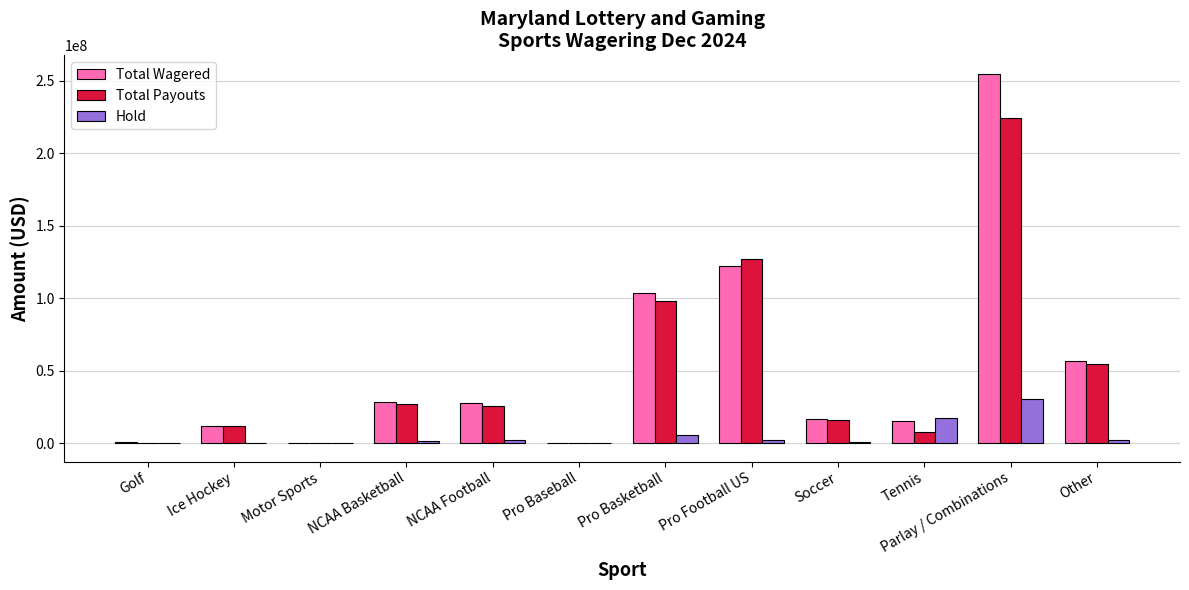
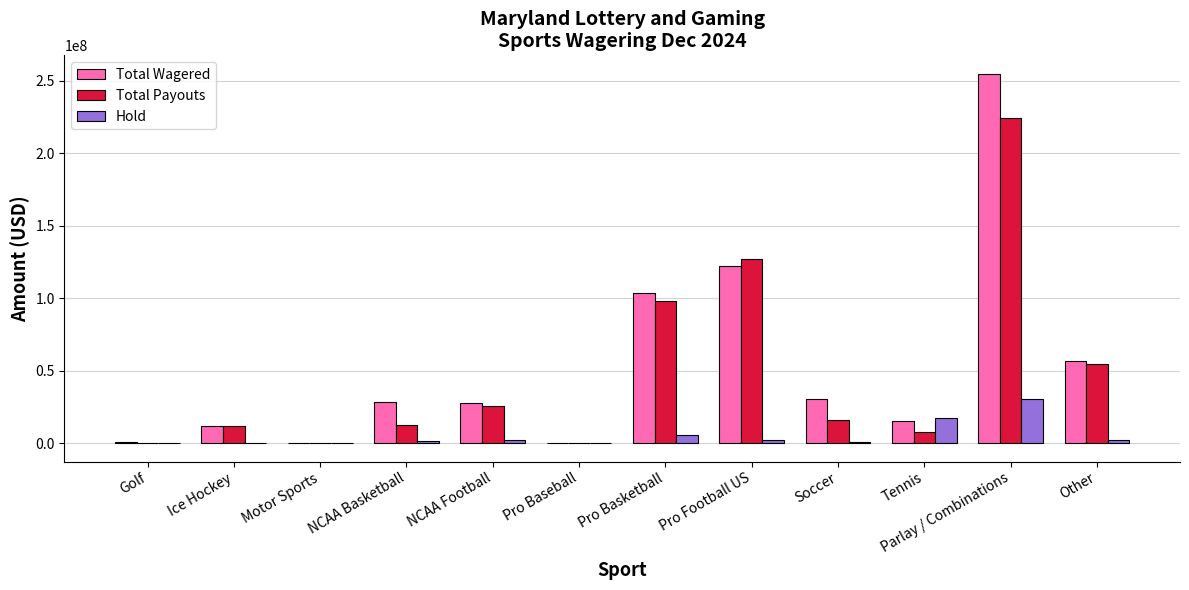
  {
    "Total Wagered": {
      "Ice Hockey": 12000000,
      "NCAA Basketball": 28000000,
      "NCAA Football": 28000000,
      "Pro Basketball": 104000000,
      "Pro Football US": 122000000,
-     "Soccer": 16000000,
+     "Soccer": 31000000,
      "Tennis": 15000000,
      "Parlay / Combinations": 255000000,
      "Other": 57000000
    },
    "Total Payouts": {
      "Ice Hockey": 12000000,
-     "NCAA Basketball": 27000000,
+     "NCAA Basketball": 12000000,
      "NCAA Football": 26000000,
      "Pro Basketball": 98000000,
      "Pro Football US": 127000000,
      "Soccer": 16000000,
      "Tennis": 8000000,
      "Parlay / Combinations": 224000000,
      "Other": 55000000
    },
    "Hold": {
      "NCAA Football": 2000000,
      "Pro Basketball": 5000000,
      "Pro Football US": 2000000,
      "Tennis": 18000000,
      "Parlay / Combinations": 31000000,
      "Other": 2000000
    }
  }
